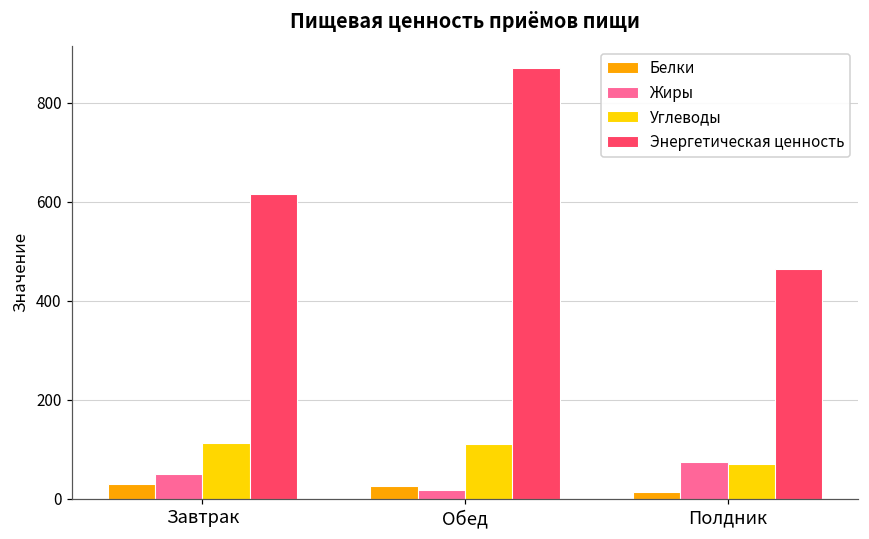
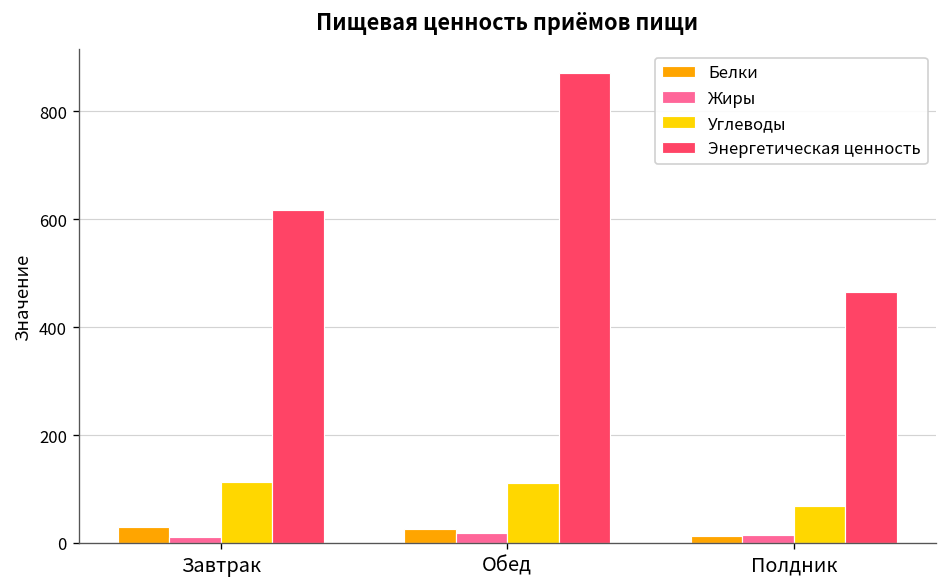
  {
    "Жиры": {
-     "Завтрак": 50,
+     "Завтрак": 10,
      "Обед": 20,
-     "Полдник": 70
+     "Полдник": 10
    },
    "Энергетическая ценность": {
      "Завтрак": 620,
      "Обед": 870,
      "Полдник": 460
    }
  }
